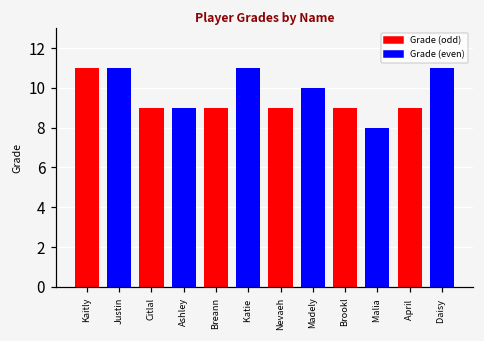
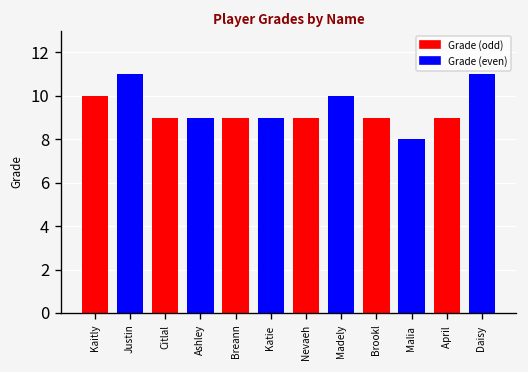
  {
-   "Kaitly": 11,
+   "Kaitly": 10,
    "Justin": 11,
    "Citlal": 9,
    "Ashley": 9,
    "Breann": 9,
-   "Katie": 11,
+   "Katie": 9,
    "Nevaeh": 9,
    "Madely": 10,
    "Brookl": 9,
    "Malia": 8,
    "April": 9,
    "Daisy": 11
  }
